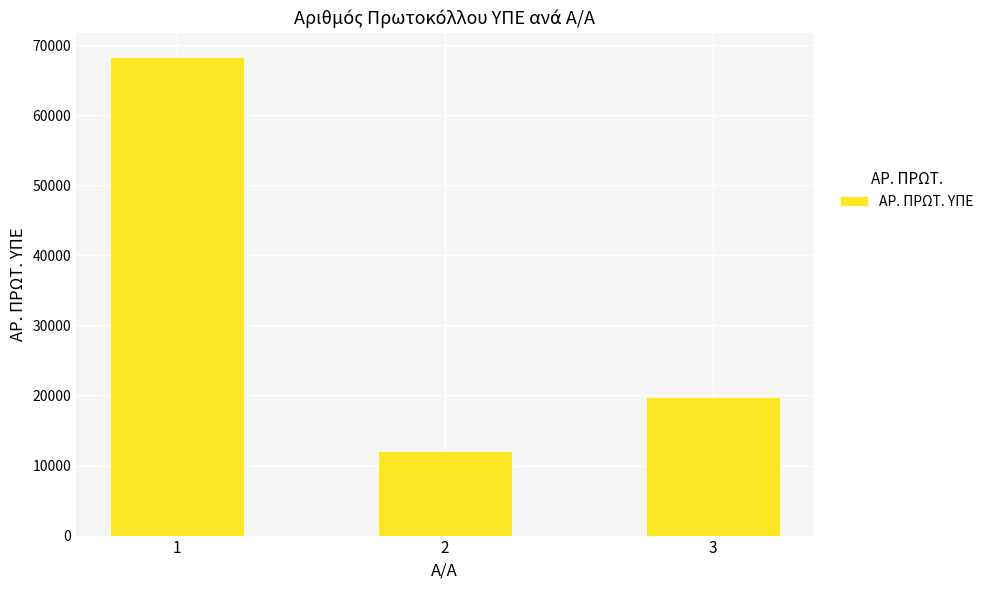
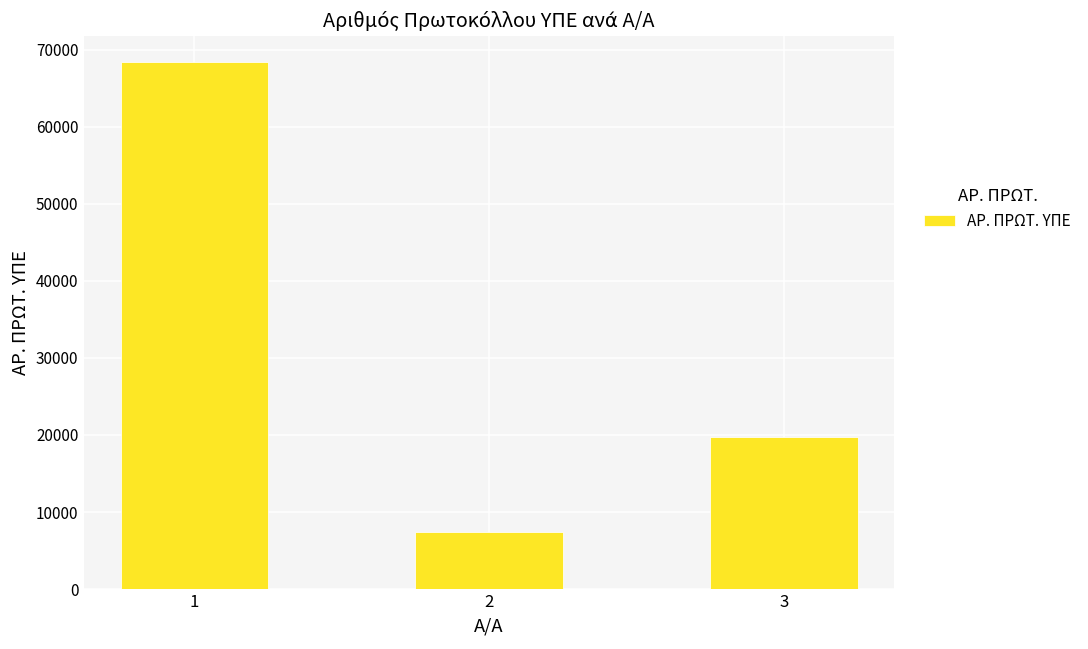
  {
    "1": 68000,
-   "2": 12000,
+   "2": 7000,
    "3": 20000
  }
